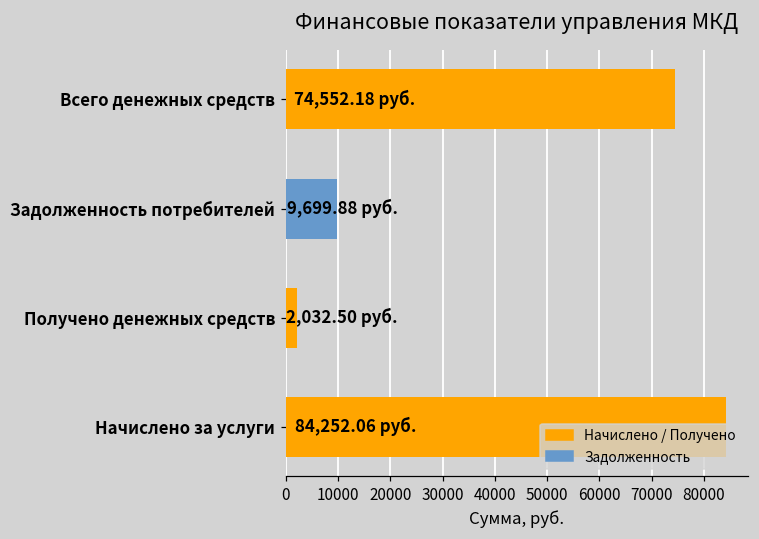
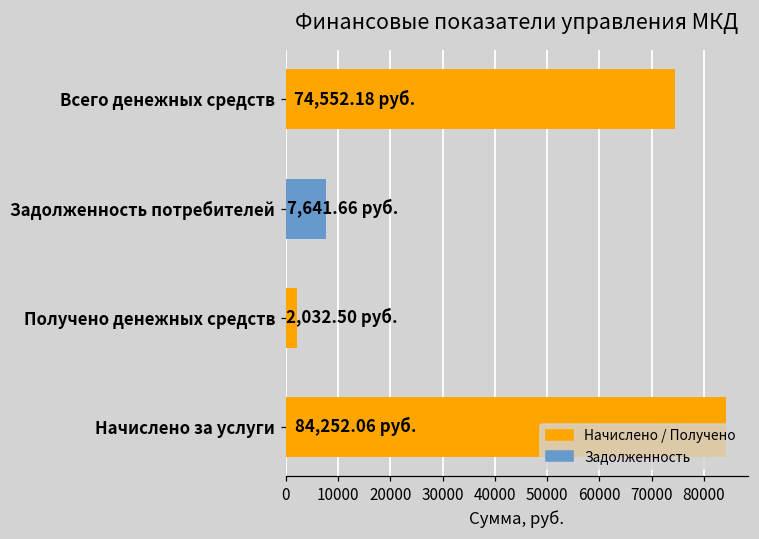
  {
    "Всего денежных средств": "74,552.18",
-   "Задолженность потребителей": "9,699.88",
+   "Задолженность потребителей": "7,641.66",
    "Получено денежных средств": "2,032.50"
  }
